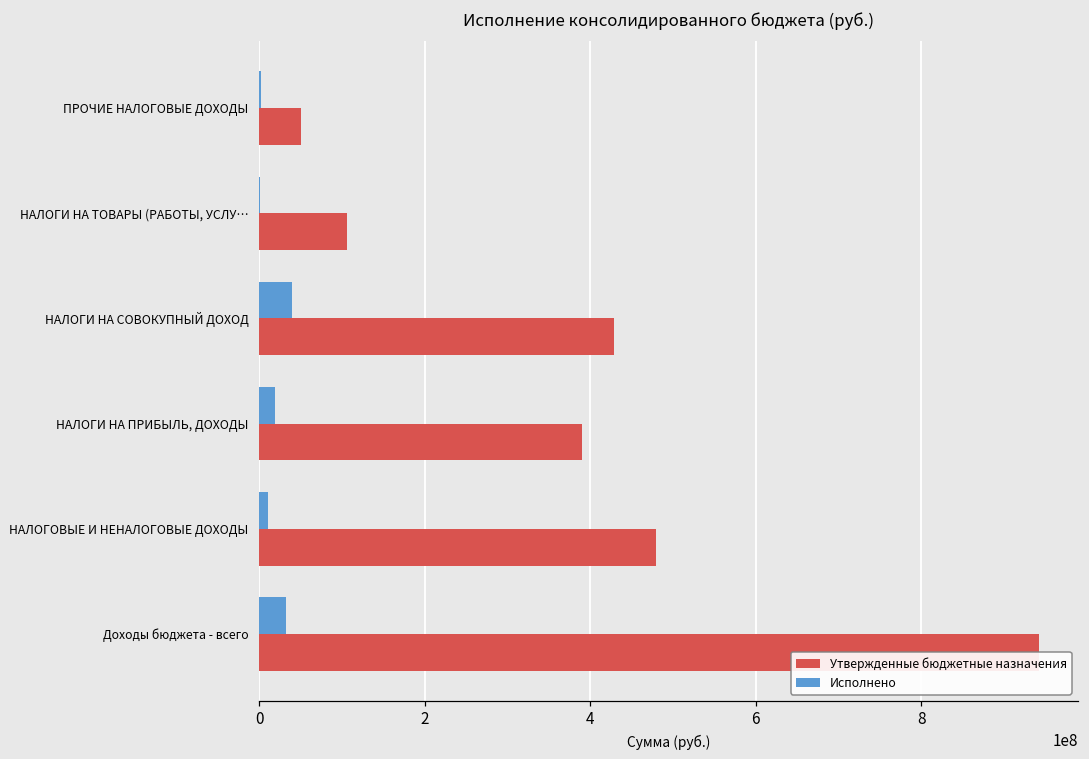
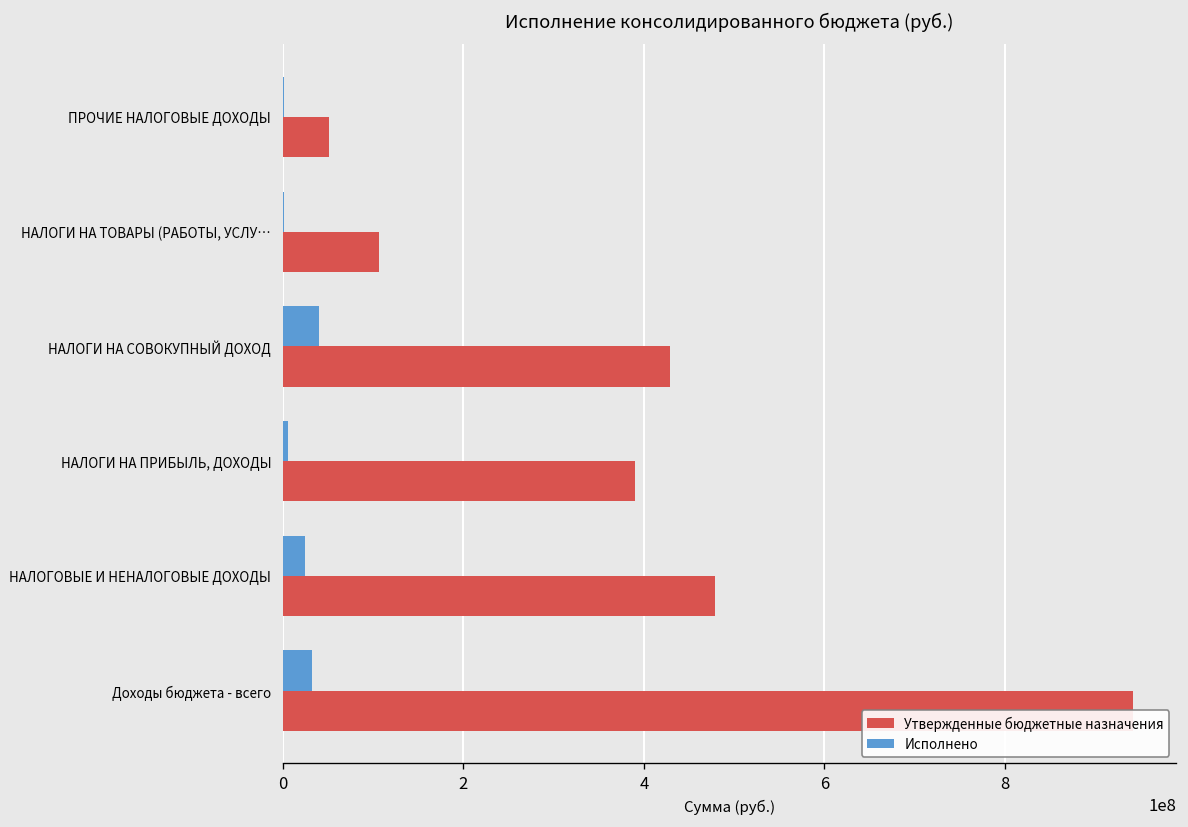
  {
    "Утвержденные бюджетные назначения": {
      "ПРОЧИЕ НАЛОГОВЫЕ ДОХОДЫ": 50000000,
      "НАЛОГИ НА ТОВАРЫ (РАБОТЫ, УСЛУ…": 110000000,
      "НАЛОГИ НА СОВОКУПНЫЙ ДОХОД": 430000000,
      "НАЛОГИ НА ПРИБЫЛЬ, ДОХОДЫ": 390000000,
      "НАЛОГОВЫЕ И НЕНАЛОГОВЫЕ ДОХОДЫ": 480000000,
      "Доходы бюджета - всего": 940000000
    },
    "Исполнено": {
      "НАЛОГИ НА СОВОКУПНЫЙ ДОХОД": 40000000,
-     "НАЛОГИ НА ПРИБЫЛЬ, ДОХОДЫ": 20000000,
-     "НАЛОГОВЫЕ И НЕНАЛОГОВЫЕ ДОХОДЫ": 10000000,
+     "НАЛОГИ НА ПРИБЫЛЬ, ДОХОДЫ": 10000000,
+     "НАЛОГОВЫЕ И НЕНАЛОГОВЫЕ ДОХОДЫ": 20000000,
      "Доходы бюджета - всего": 30000000
    }
  }
